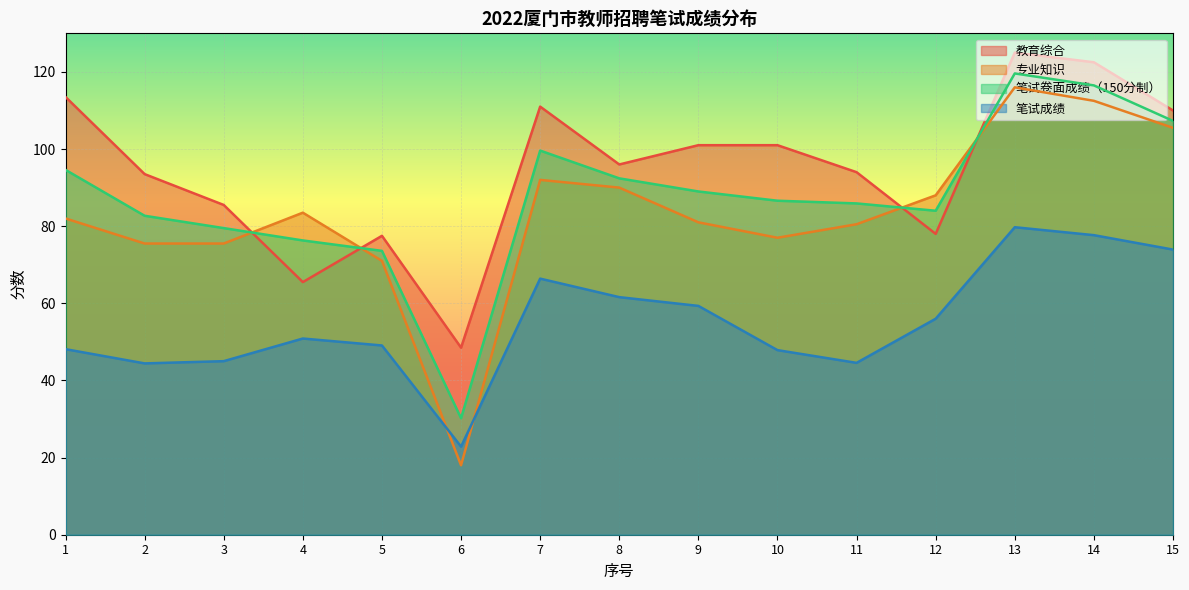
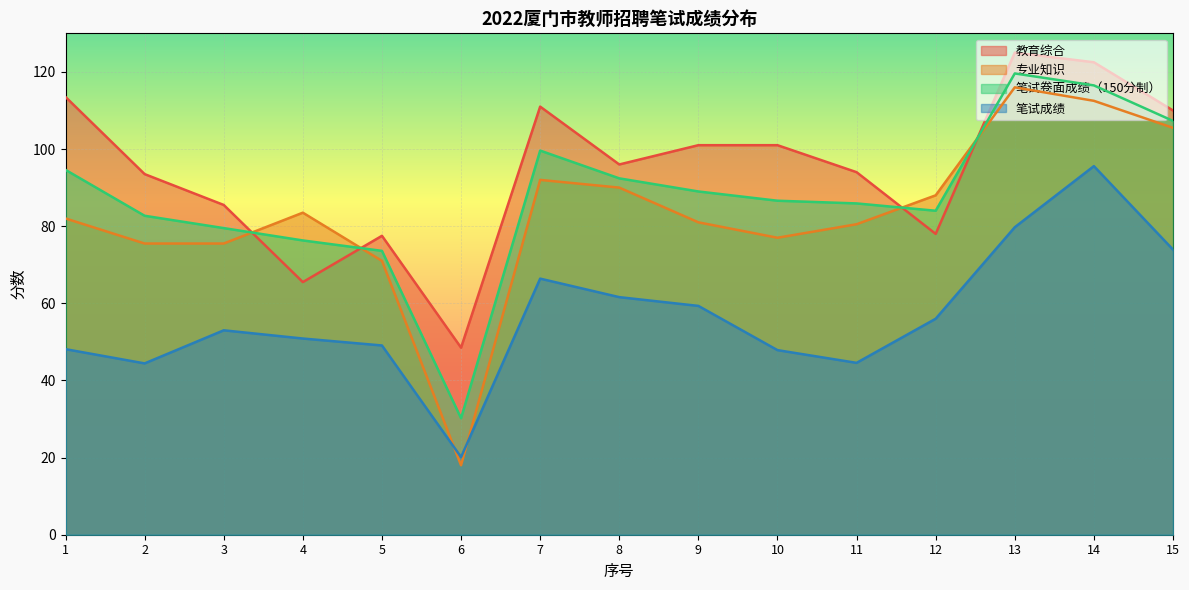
  {
    "笔试卷面成绩（150分制）": {
      "1": 95,
      "2": 83,
      "3": 80,
      "4": 76,
      "5": 74,
      "6": 30,
      "7": 100,
      "8": 92,
      "9": 89,
      "10": 87,
      "11": 86,
      "12": 84,
      "15": 107
    },
    "笔试成绩": {
      "1": 48,
      "2": 44,
-     "3": 45,
+     "3": 53,
      "4": 51,
      "5": 49,
-     "6": 23,
+     "6": 20,
      "7": 66,
      "8": 62,
      "9": 59,
      "10": 48,
      "11": 45,
      "12": 56,
      "13": 80,
-     "14": 78,
+     "14": 96,
      "15": 74
    }
  }
